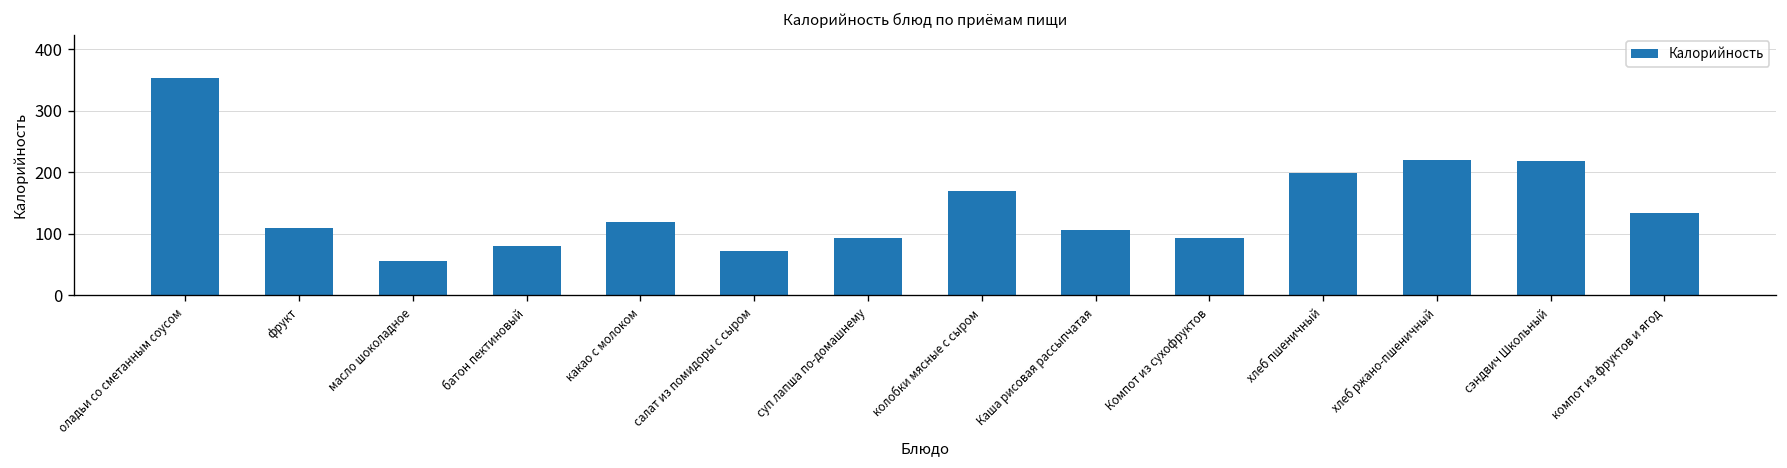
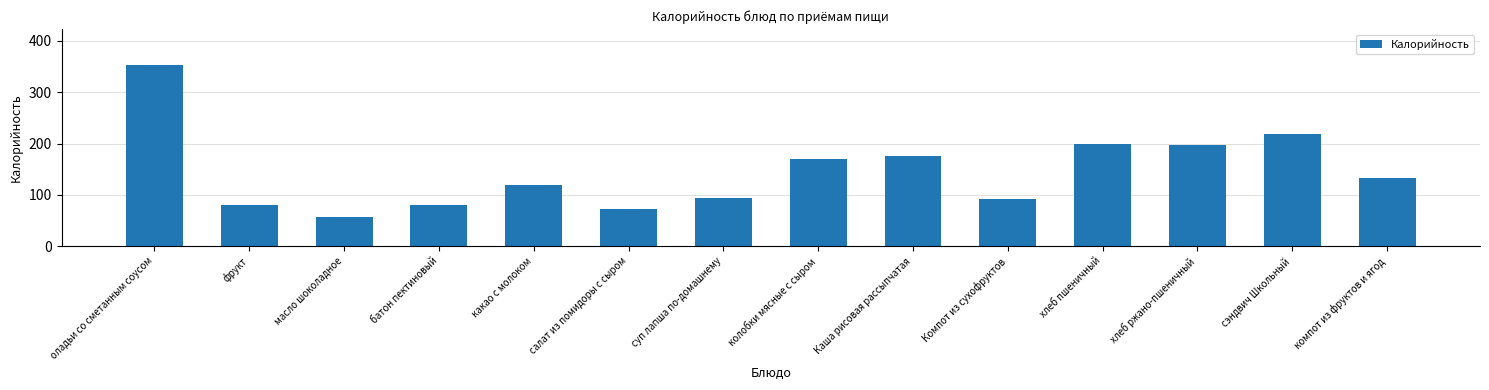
  {
    "оладьи со сметанным соусом": 350,
-   "фрукт": 110,
+   "фрукт": 80,
    "масло шоколадное": 60,
    "батон пектиновый": 80,
    "какао с молоком": 120,
    "салат из помидоры с сыром": 70,
    "суп лапша по-домашнему": 90,
    "колобки мясные с сыром": 170,
-   "Каша рисовая рассыпчатая": 110,
+   "Каша рисовая рассыпчатая": 180,
    "Компот из сухофруктов": 90,
    "хлеб пшеничный": 200,
-   "хлеб ржано-пшеничный": 220,
+   "хлеб ржано-пшеничный": 200,
    "сэндвич Школьный": 220,
    "компот из фруктов и ягод": 130
  }
